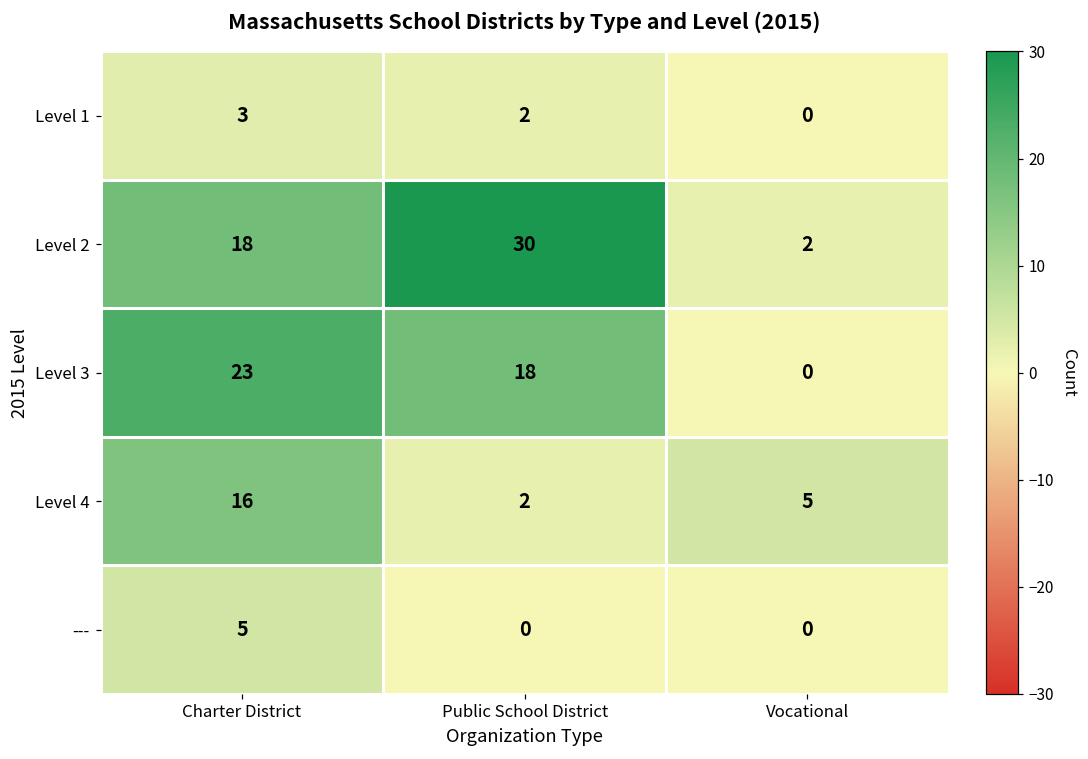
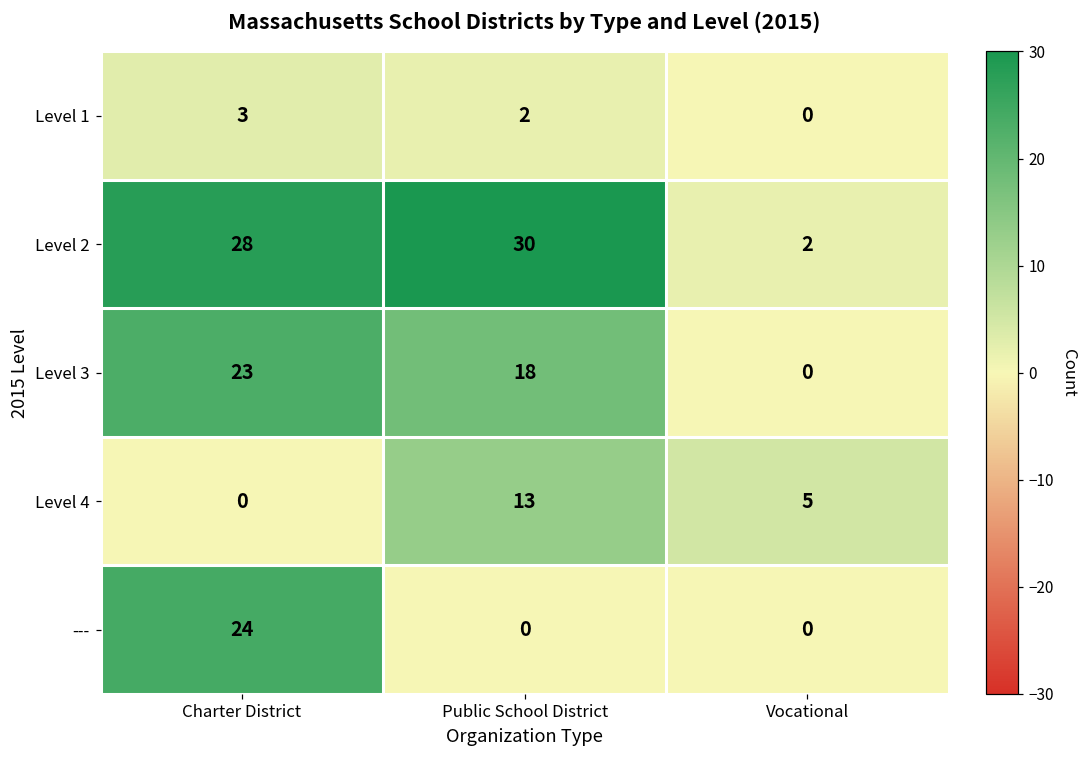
  {
    "Level 1": {
      "Charter District": 3,
      "Public School District": 2,
      "Vocational": 0
    },
    "Level 2": {
-     "Charter District": 18,
+     "Charter District": 28,
      "Public School District": 30,
      "Vocational": 2
    },
    "Level 3": {
      "Charter District": 23,
      "Public School District": 18,
      "Vocational": 0
    },
    "Level 4": {
-     "Charter District": 16,
-     "Public School District": 2,
+     "Charter District": 0,
+     "Public School District": 13,
      "Vocational": 5
    },
    "---": {
-     "Charter District": 5,
+     "Charter District": 24,
      "Public School District": 0,
      "Vocational": 0
    }
  }
